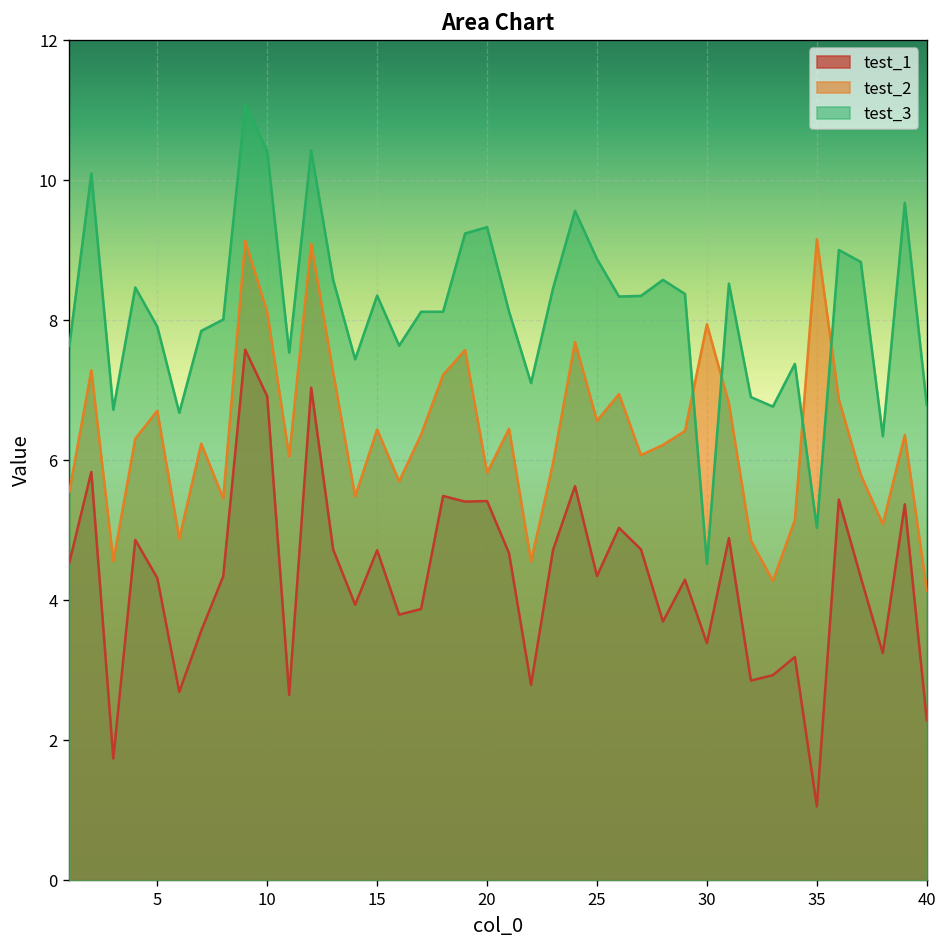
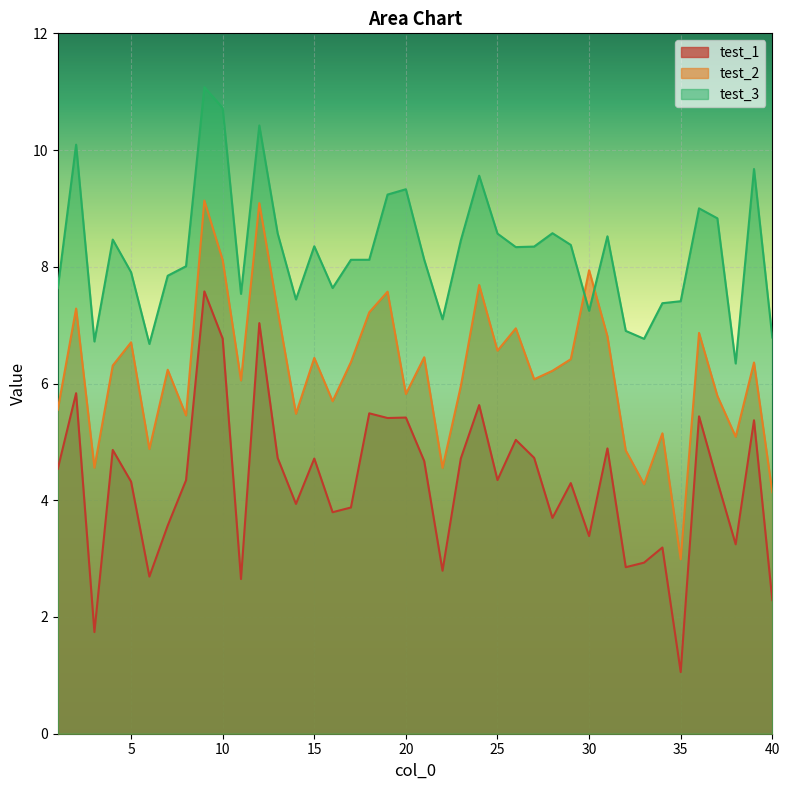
  {
    "test_1": {
      "5": 4.3,
-     "10": 6.9,
+     "10": 6.8,
      "15": 4.7,
      "20": 5.4,
      "25": 4.3,
      "30": 3.4,
      "35": 1.1,
      "40": 2.3
    },
    "test_2": {
      "5": 6.7,
      "10": 8.1,
      "15": 6.4,
      "20": 5.8,
      "25": 6.6,
      "30": 7.9,
-     "35": 9.2,
+     "35": 3.0,
      "40": 4.1
    },
    "test_3": {
      "5": 7.9,
-     "10": 10.4,
+     "10": 10.7,
      "15": 8.4,
      "20": 9.3,
-     "25": 8.9,
-     "30": 4.5,
-     "35": 5.0,
+     "25": 8.6,
+     "30": 7.2,
+     "35": 7.4,
      "40": 6.8
    }
  }
